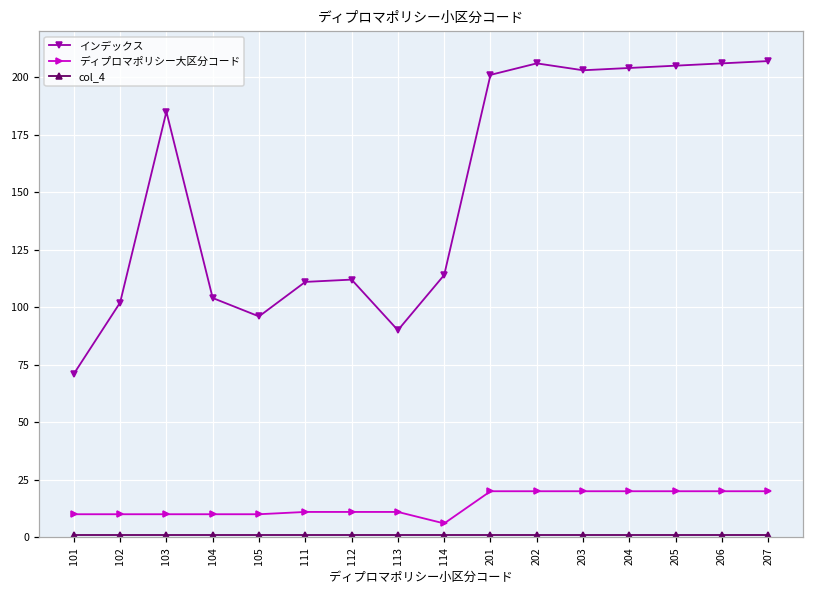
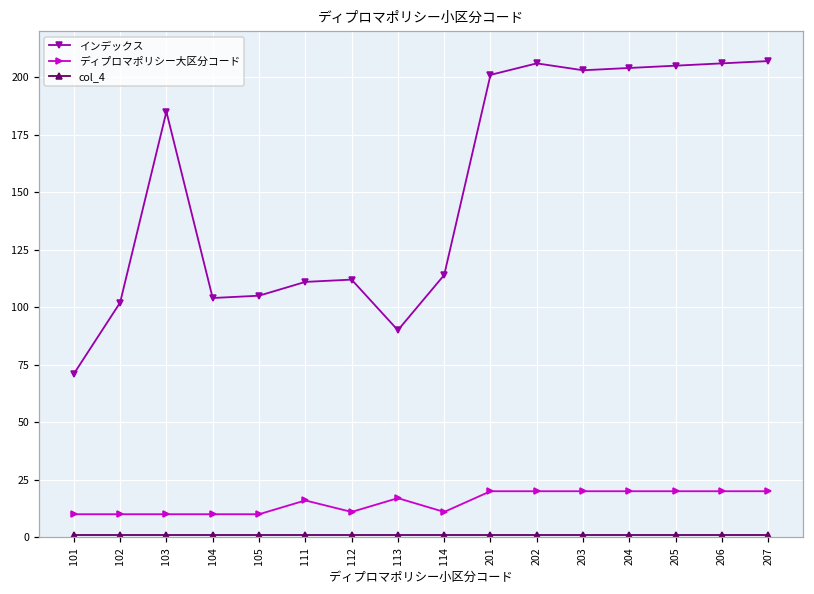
  {
    "インデックス": {
      "101": 71,
      "102": 102,
      "103": 185,
      "104": 104,
-     "105": 96,
+     "105": 105,
      "111": 111,
      "112": 112,
      "113": 90,
      "114": 114,
      "201": 201,
      "202": 206,
      "203": 203,
      "204": 204,
      "205": 205,
      "206": 206,
      "207": 207
    },
    "ディプロマポリシー大区分コード": {
      "101": 10,
      "102": 10,
      "103": 10,
      "104": 10,
      "105": 10,
-     "111": 11,
+     "111": 16,
      "112": 11,
-     "113": 11,
-     "114": 6,
+     "113": 17,
+     "114": 11,
      "201": 20,
      "202": 20,
      "203": 20,
      "204": 20,
      "205": 20,
      "206": 20,
      "207": 20
    },
    "col_4": {
      "101": 1,
      "102": 1,
      "103": 1,
      "104": 1,
      "105": 1,
      "111": 1,
      "112": 1,
      "113": 1,
      "114": 1,
      "201": 1,
      "202": 1,
      "203": 1,
      "204": 1,
      "205": 1,
      "206": 1,
      "207": 1
    }
  }
